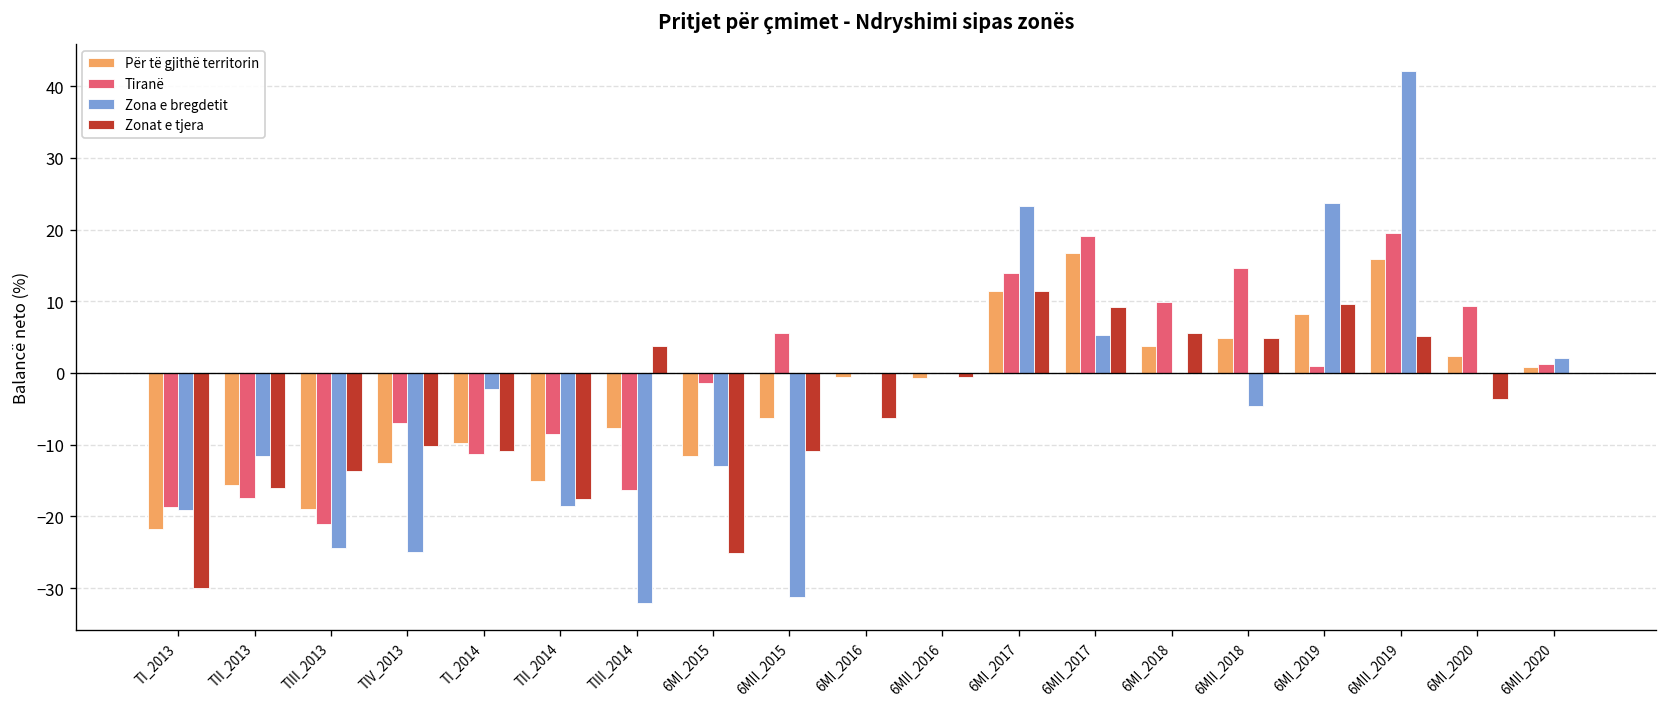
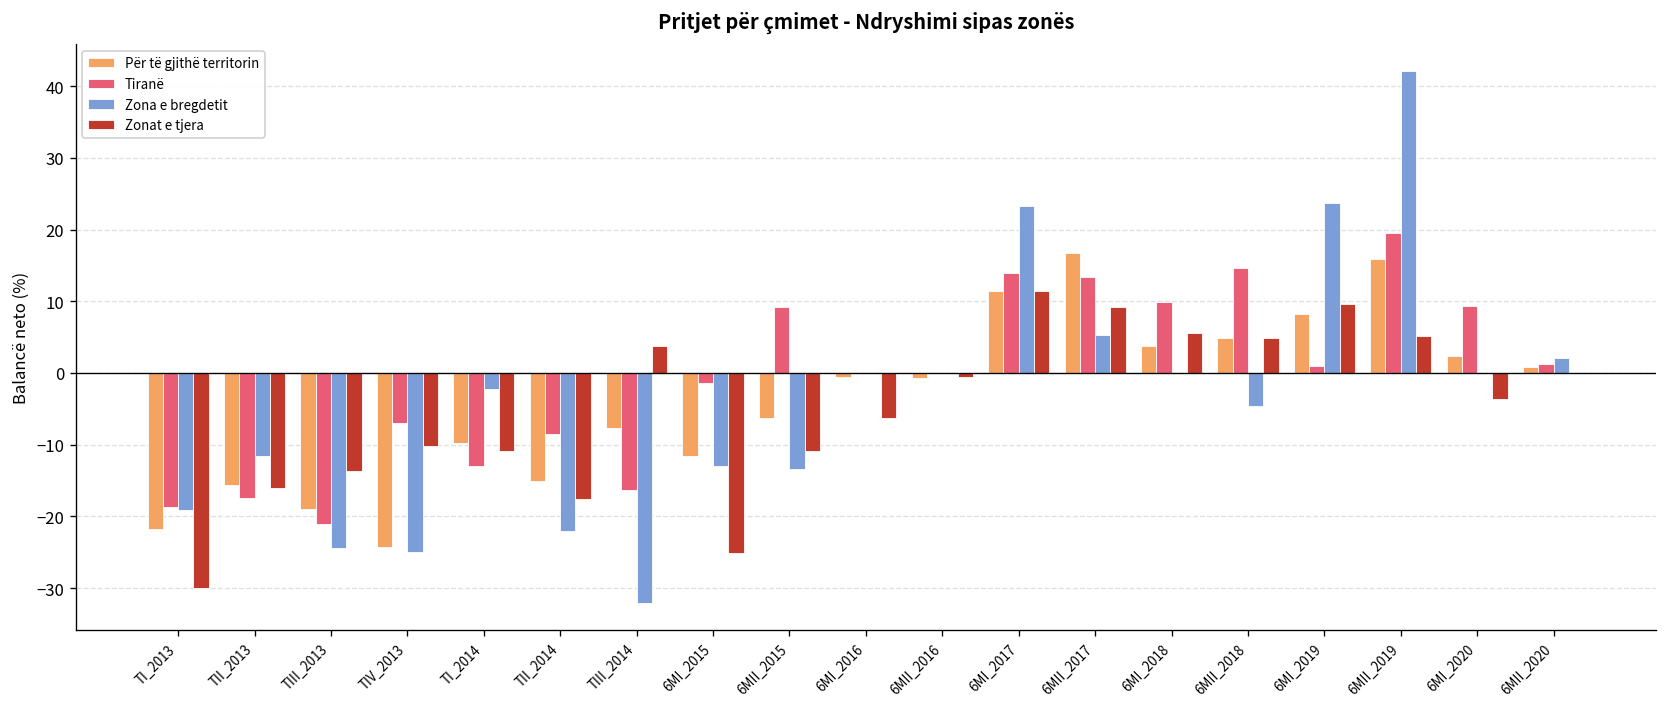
  {
    "Për të gjithë territorin": {
      "TI_2013": -22,
      "TII_2013": -16,
      "TIII_2013": -19,
-     "TIV_2013": -13,
+     "TIV_2013": -24,
      "TI_2014": -10,
      "TII_2014": -15,
      "TIII_2014": -8,
      "6MI_2015": -12,
      "6MII_2015": -6,
      "6MI_2016": -1,
      "6MII_2016": -1,
      "6MI_2017": 11,
      "6MII_2017": 17,
      "6MI_2018": 4,
      "6MII_2018": 5,
      "6MI_2019": 8,
      "6MII_2019": 16,
      "6MI_2020": 2,
      "6MII_2020": 1
    },
    "Tiranë": {
      "TI_2013": -19,
      "TII_2013": -17,
      "TIII_2013": -21,
      "TIV_2013": -7,
-     "TI_2014": -11,
+     "TI_2014": -13,
      "TII_2014": -9,
      "TIII_2014": -16,
      "6MI_2015": -1,
-     "6MII_2015": 6,
+     "6MII_2015": 9,
      "6MI_2016": 0,
      "6MII_2016": 0,
      "6MI_2017": 14,
-     "6MII_2017": 19,
+     "6MII_2017": 13,
      "6MI_2018": 10,
      "6MII_2018": 15,
      "6MI_2019": 1,
      "6MII_2019": 20,
      "6MI_2020": 9,
      "6MII_2020": 1
    },
    "Zona e bregdetit": {
      "TI_2013": -19,
      "TII_2013": -12,
      "TIII_2013": -24,
      "TIV_2013": -25,
      "TI_2014": -2,
-     "TII_2014": -19,
+     "TII_2014": -22,
      "TIII_2014": -32,
      "6MI_2015": -13,
-     "6MII_2015": -31,
+     "6MII_2015": -13,
      "6MI_2016": 0,
      "6MII_2016": 0,
      "6MI_2017": 23,
      "6MII_2017": 5,
      "6MI_2018": 0,
      "6MII_2018": -5,
      "6MI_2019": 24,
      "6MII_2019": 42,
      "6MI_2020": 0,
      "6MII_2020": 2
    },
    "Zonat e tjera": {
      "TI_2013": -30,
      "TII_2013": -16,
      "TIII_2013": -14,
      "TIV_2013": -10,
      "TI_2014": -11,
      "TII_2014": -18,
      "TIII_2014": 4,
      "6MI_2015": -25,
      "6MII_2015": -11,
      "6MI_2016": -6,
      "6MII_2016": -1,
      "6MI_2017": 11,
      "6MII_2017": 9,
      "6MI_2018": 6,
      "6MII_2018": 5,
      "6MI_2019": 10,
      "6MII_2019": 5,
      "6MI_2020": -4
    }
  }
